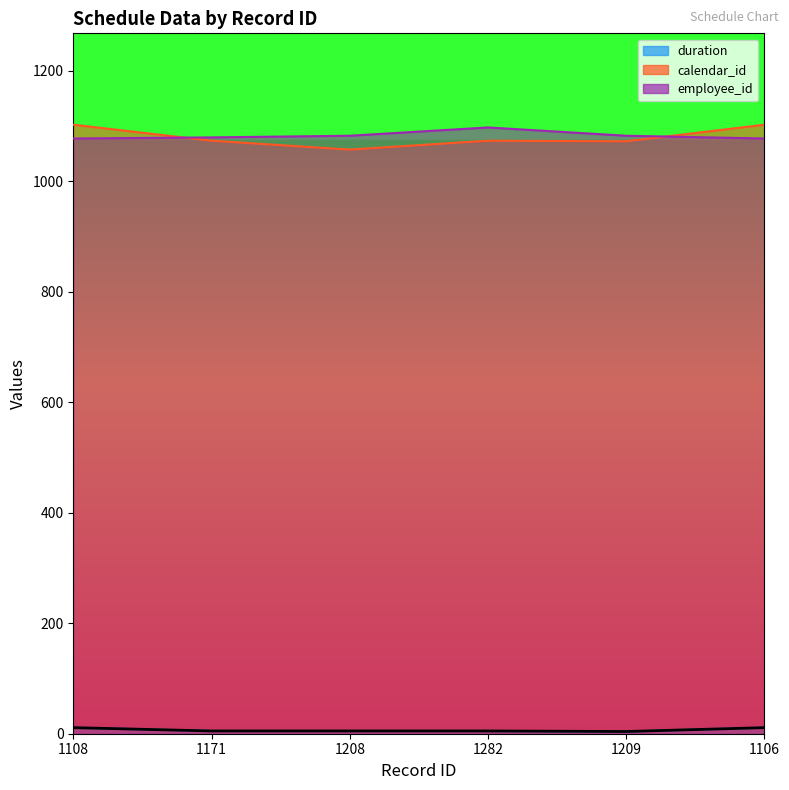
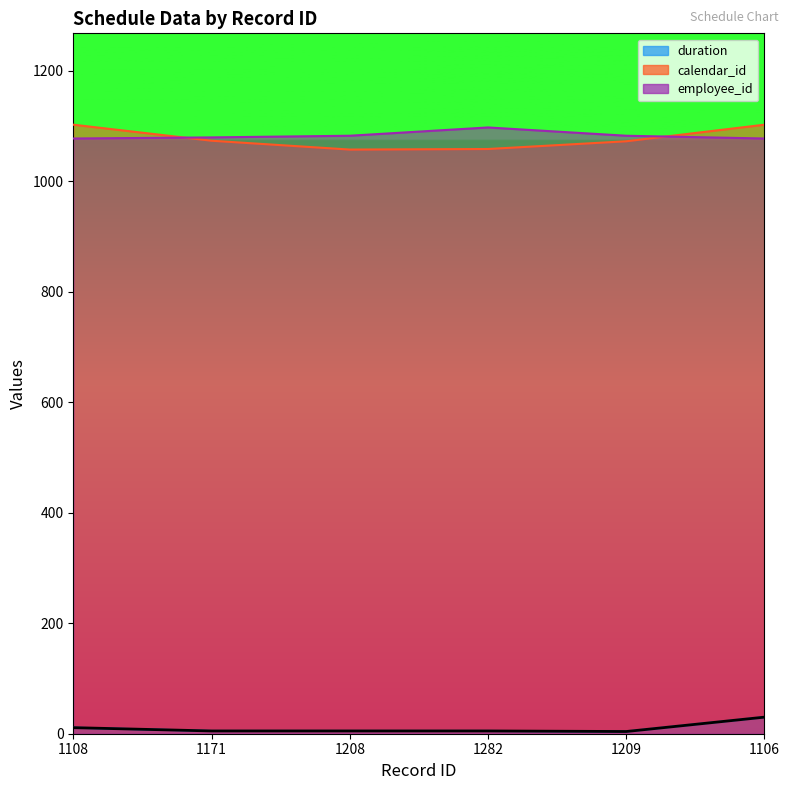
  {
    "duration": {
      "1108": 10,
      "1171": 10,
      "1208": 10,
      "1282": 10,
      "1209": 0,
-     "1106": 10
+     "1106": 30
    },
    "calendar_id": {
      "1108": 1100,
      "1171": 1070,
      "1208": 1060,
-     "1282": 1070,
+     "1282": 1060,
      "1209": 1070,
      "1106": 1100
    },
    "employee_id": {
      "1108": 1080,
      "1171": 1080,
      "1208": 1080,
      "1282": 1100,
      "1209": 1080,
      "1106": 1080
    }
  }
